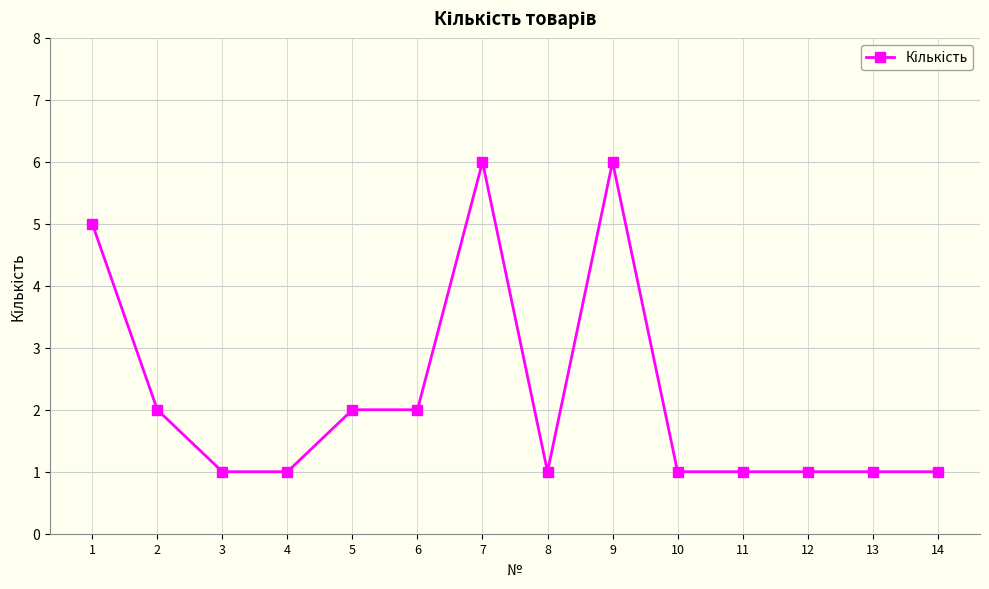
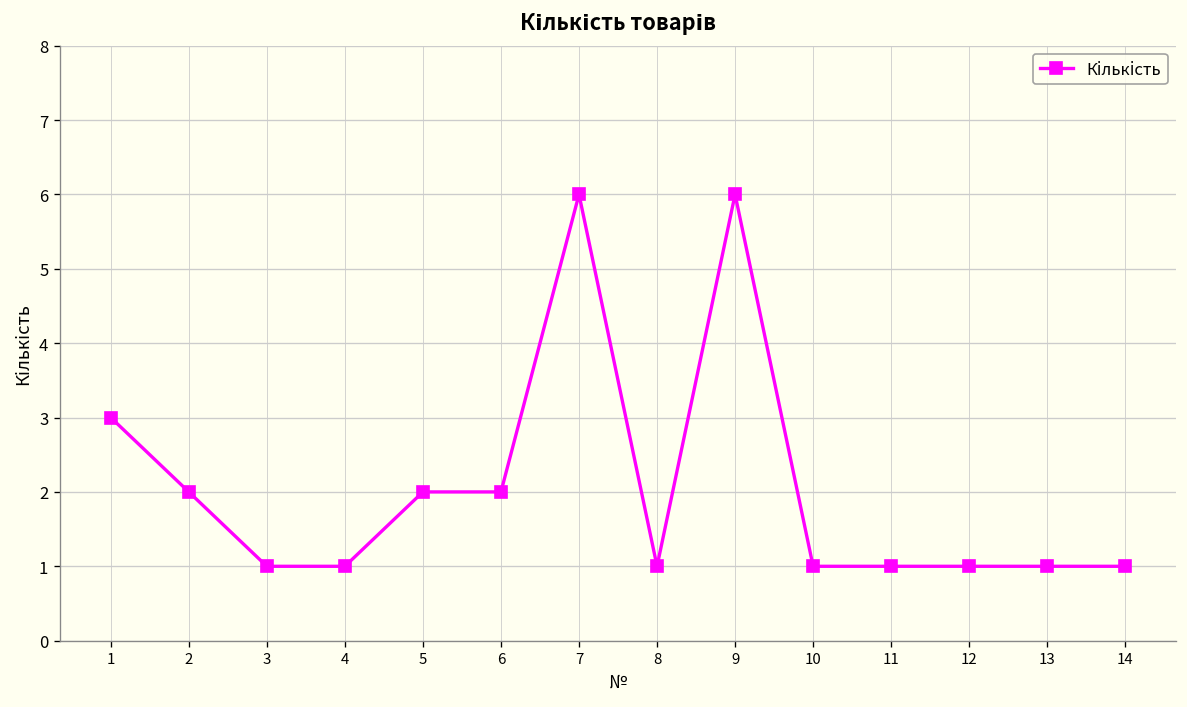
  {
-   "1": 5,
+   "1": 3,
    "2": 2,
    "3": 1,
    "4": 1,
    "5": 2,
    "6": 2,
    "7": 6,
    "8": 1,
    "9": 6,
    "10": 1,
    "11": 1,
    "12": 1,
    "13": 1,
    "14": 1
  }
